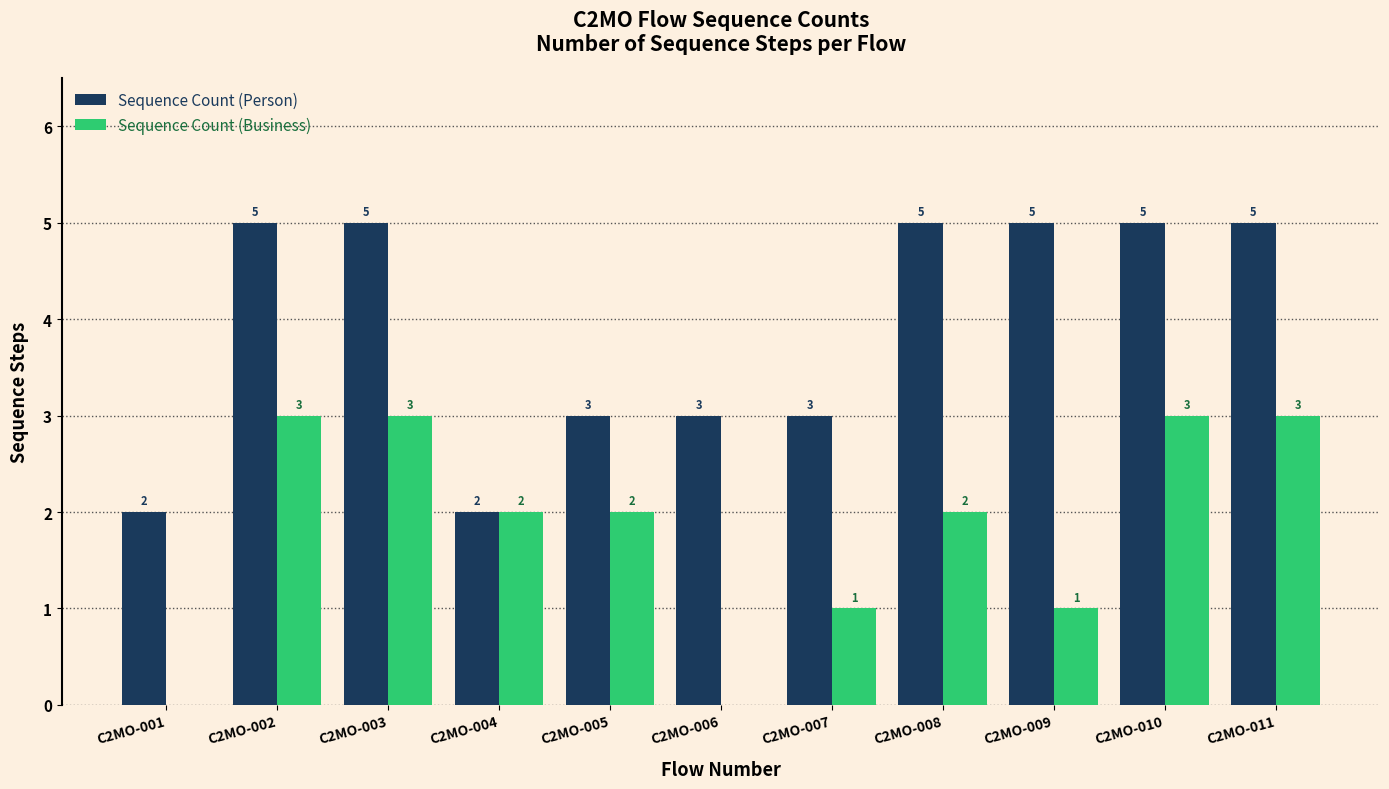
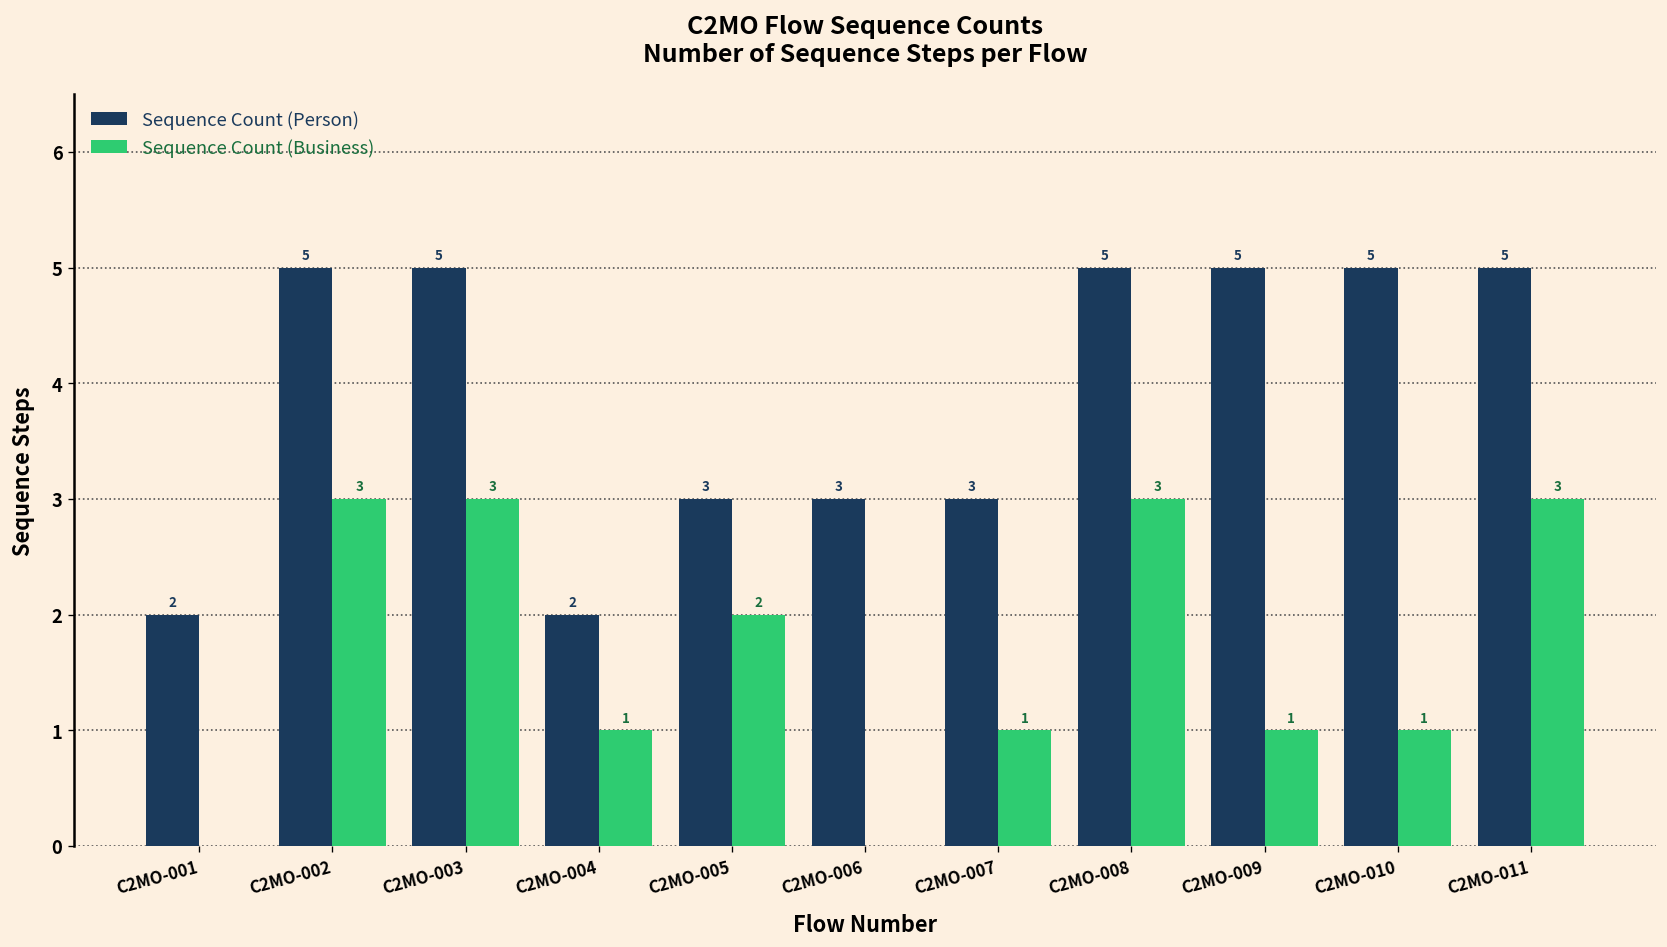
  {
    "Sequence Count (Person)": {
      "C2MO-001": 2,
      "C2MO-002": 5,
      "C2MO-003": 5,
      "C2MO-004": 2,
      "C2MO-005": 3,
      "C2MO-006": 3,
      "C2MO-007": 3,
      "C2MO-008": 5,
      "C2MO-009": 5,
      "C2MO-010": 5,
      "C2MO-011": 5
    },
    "Sequence Count (Business)": {
      "C2MO-002": 3,
      "C2MO-003": 3,
-     "C2MO-004": 2,
+     "C2MO-004": 1,
      "C2MO-005": 2,
      "C2MO-007": 1,
-     "C2MO-008": 2,
+     "C2MO-008": 3,
      "C2MO-009": 1,
-     "C2MO-010": 3,
+     "C2MO-010": 1,
      "C2MO-011": 3
    }
  }
